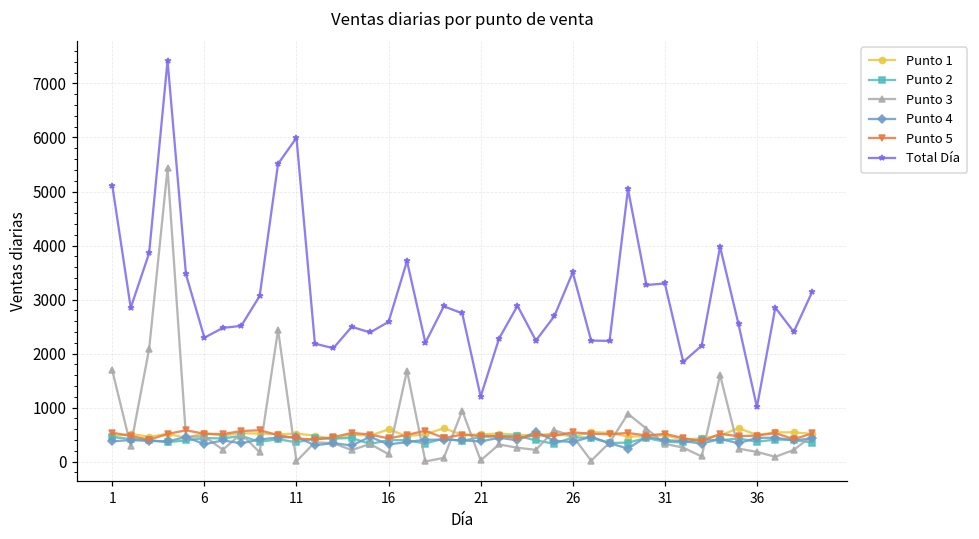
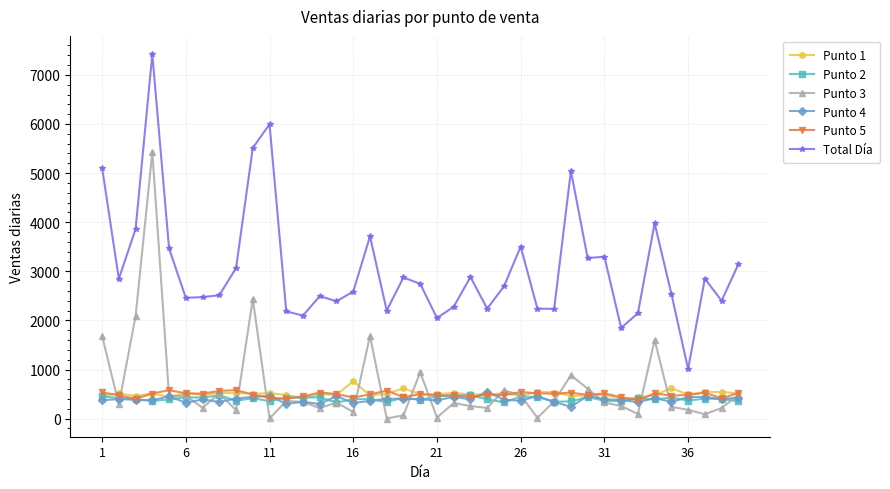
  {
    "Punto 1": {
      "11": 500,
-     "16": 600
+     "16": 800
    },
    "Punto 3": {
      "1": 1700,
      "11": 0,
      "16": 100,
      "21": 0,
      "36": 200
    },
    "Punto 5": {
      "1": 500,
      "26": 500
    },
    "Total Día": {
      "1": 5100,
-     "6": 2300,
+     "6": 2500,
      "11": 6000,
      "16": 2600,
-     "21": 1200,
+     "21": 2000,
      "26": 3500,
      "31": 3300,
      "36": 1000
    }
  }
